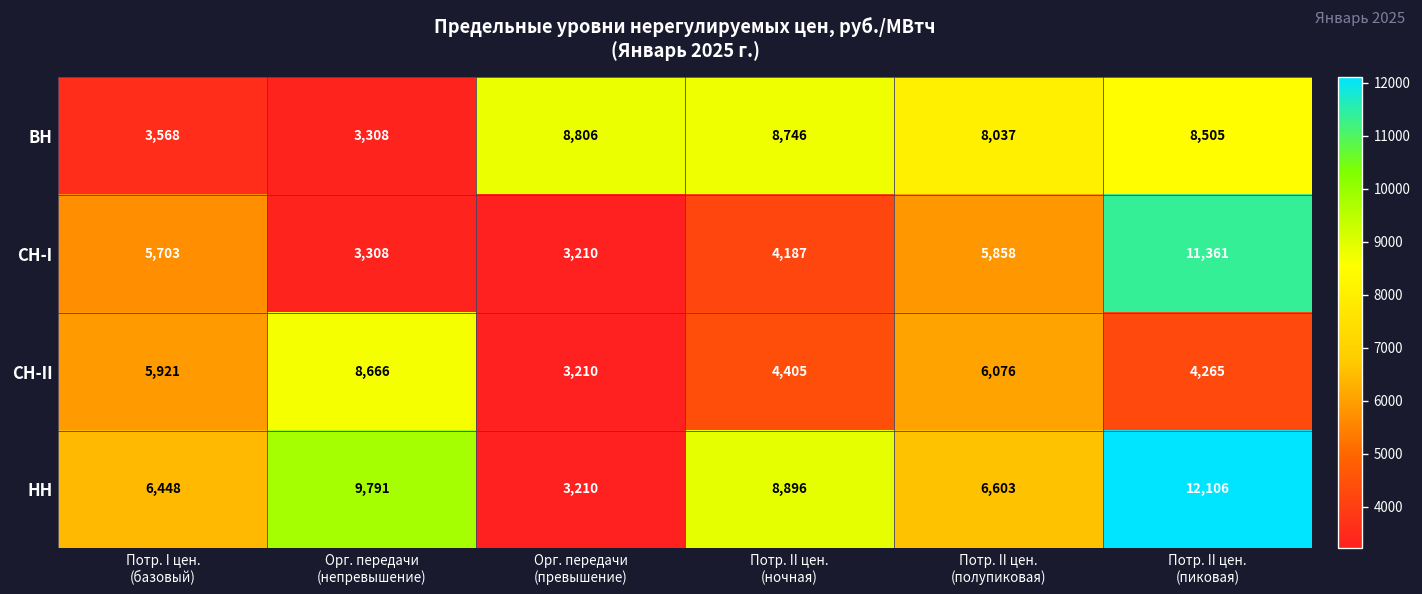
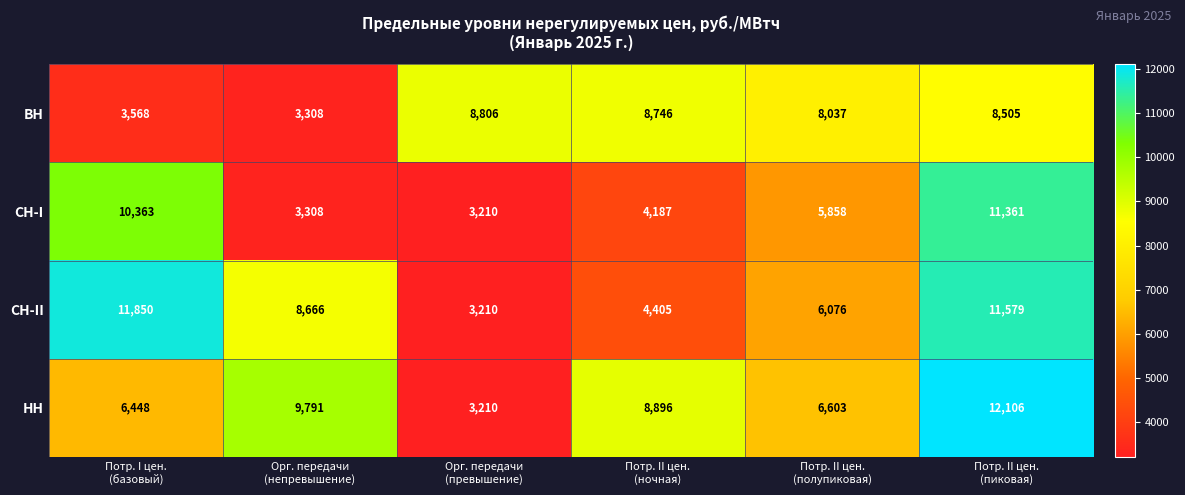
  {
    "ВН": {
      "Потр. I цен. (базовый)": "3,568",
      "Орг. передачи (непревышение)": "3,308",
      "Орг. передачи (превышение)": "8,806",
      "Потр. II цен. (ночная)": "8,746",
      "Потр. II цен. (полупиковая)": "8,037",
      "Потр. II цен. (пиковая)": "8,505"
    },
    "СН-I": {
-     "Потр. I цен. (базовый)": "5,703",
+     "Потр. I цен. (базовый)": "10,363",
      "Орг. передачи (непревышение)": "3,308",
      "Орг. передачи (превышение)": "3,210",
      "Потр. II цен. (ночная)": "4,187",
      "Потр. II цен. (полупиковая)": "5,858",
      "Потр. II цен. (пиковая)": "11,361"
    },
    "СН-II": {
-     "Потр. I цен. (базовый)": "5,921",
+     "Потр. I цен. (базовый)": "11,850",
      "Орг. передачи (непревышение)": "8,666",
      "Орг. передачи (превышение)": "3,210",
      "Потр. II цен. (ночная)": "4,405",
      "Потр. II цен. (полупиковая)": "6,076",
-     "Потр. II цен. (пиковая)": "4,265"
+     "Потр. II цен. (пиковая)": "11,579"
    },
    "НН": {
      "Потр. I цен. (базовый)": "6,448",
      "Орг. передачи (непревышение)": "9,791",
      "Орг. передачи (превышение)": "3,210",
      "Потр. II цен. (ночная)": "8,896",
      "Потр. II цен. (полупиковая)": "6,603",
      "Потр. II цен. (пиковая)": "12,106"
    }
  }
